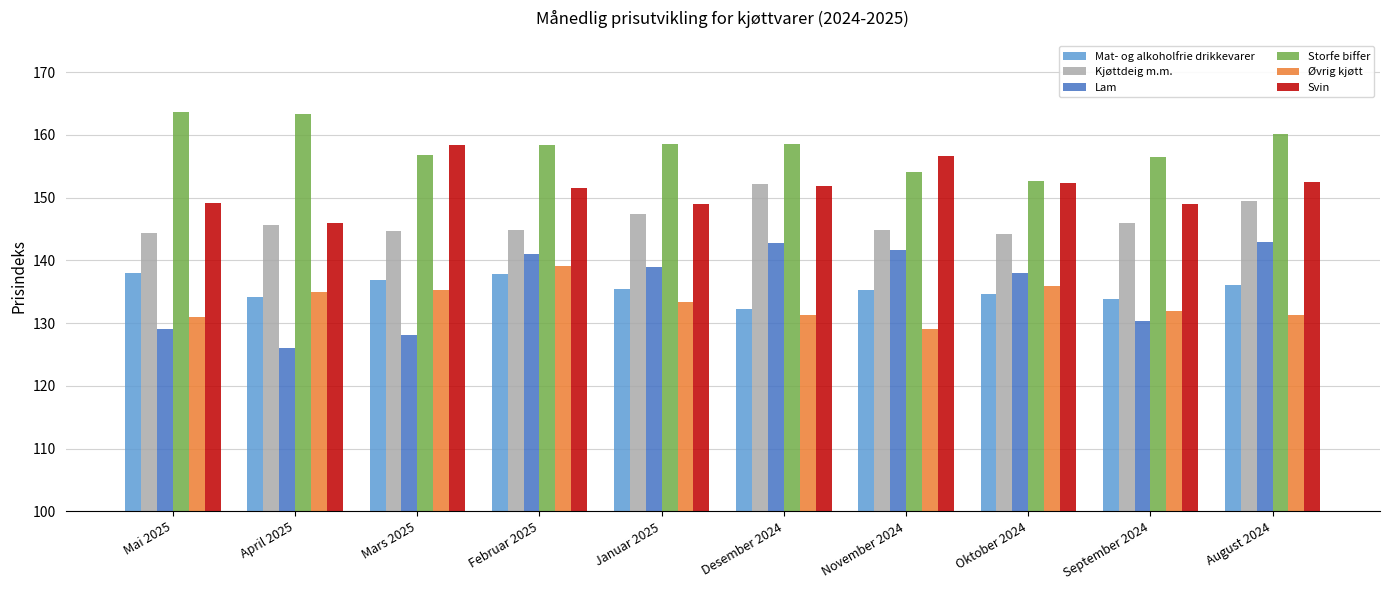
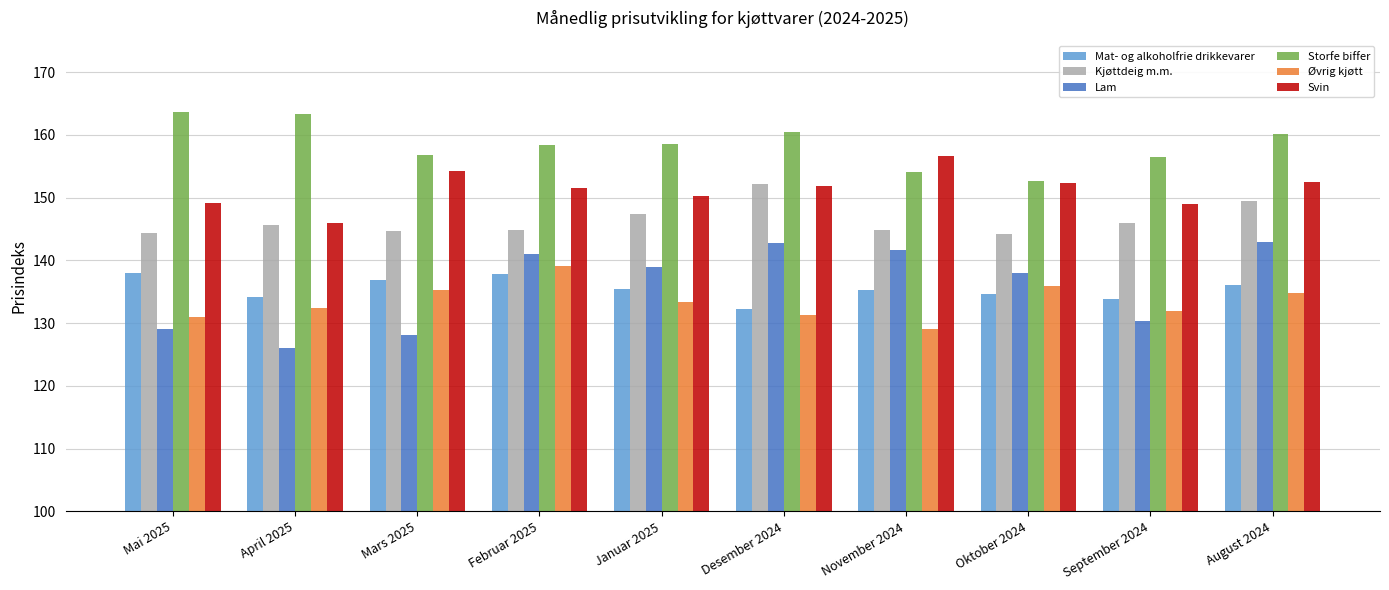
  {
    "Kjøttdeig m.m.": {
      "Mai 2025": 144,
      "April 2025": 146,
      "Mars 2025": 145,
      "Februar 2025": 145,
      "Januar 2025": 147,
      "Desember 2024": 152,
      "November 2024": 145,
      "Oktober 2024": 144,
      "September 2024": 146,
      "August 2024": 149
    },
    "Storfe biffer": {
      "Mai 2025": 164,
      "April 2025": 163,
      "Mars 2025": 157,
      "Februar 2025": 158,
      "Januar 2025": 159,
-     "Desember 2024": 159,
+     "Desember 2024": 160,
      "November 2024": 154,
      "Oktober 2024": 153,
      "September 2024": 157,
      "August 2024": 160
    },
    "Øvrig kjøtt": {
      "Mai 2025": 131,
-     "April 2025": 135,
+     "April 2025": 132,
      "Mars 2025": 135,
      "Februar 2025": 139,
      "Januar 2025": 133,
      "Desember 2024": 131,
      "November 2024": 129,
      "Oktober 2024": 136,
      "September 2024": 132,
-     "August 2024": 131
+     "August 2024": 135
    },
    "Svin": {
      "Mai 2025": 149,
      "April 2025": 146,
-     "Mars 2025": 158,
+     "Mars 2025": 154,
      "Februar 2025": 152,
-     "Januar 2025": 149,
+     "Januar 2025": 150,
      "Desember 2024": 152,
      "November 2024": 157,
      "Oktober 2024": 152,
      "September 2024": 149,
      "August 2024": 153
    }
  }
